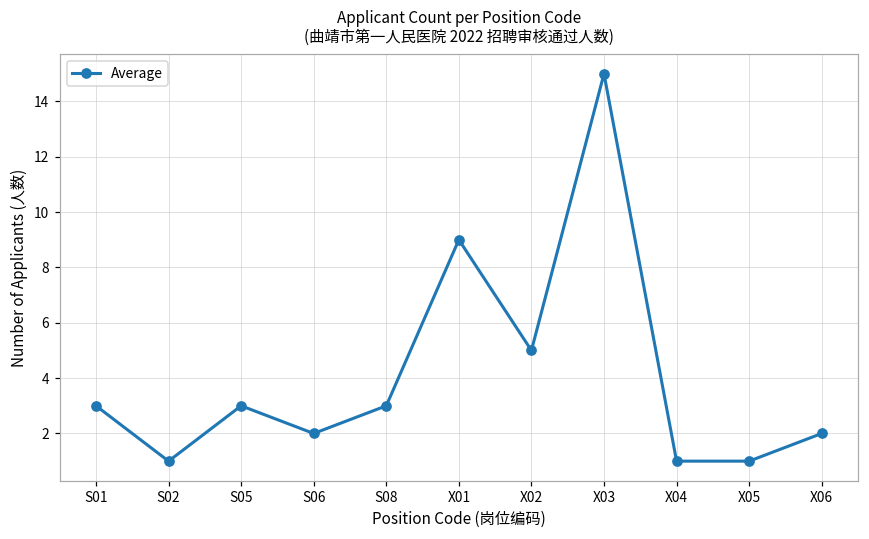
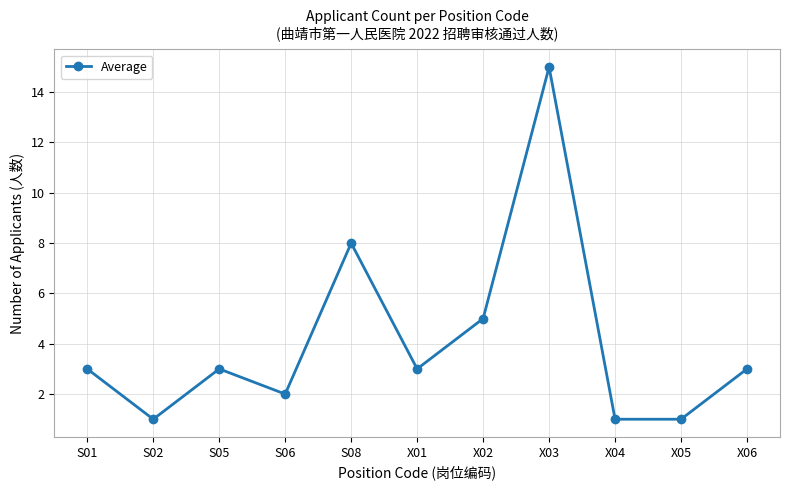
  {
    "S01": 3,
    "S02": 1,
    "S05": 3,
    "S06": 2,
-   "S08": 3,
-   "X01": 9,
+   "S08": 8,
+   "X01": 3,
    "X02": 5,
    "X03": 15,
    "X04": 1,
    "X05": 1,
-   "X06": 2
+   "X06": 3
  }
